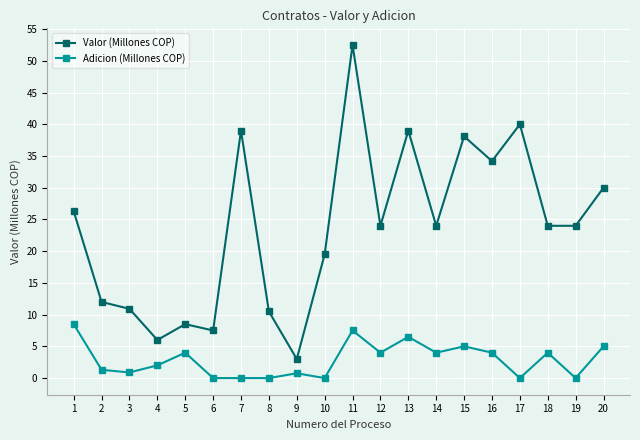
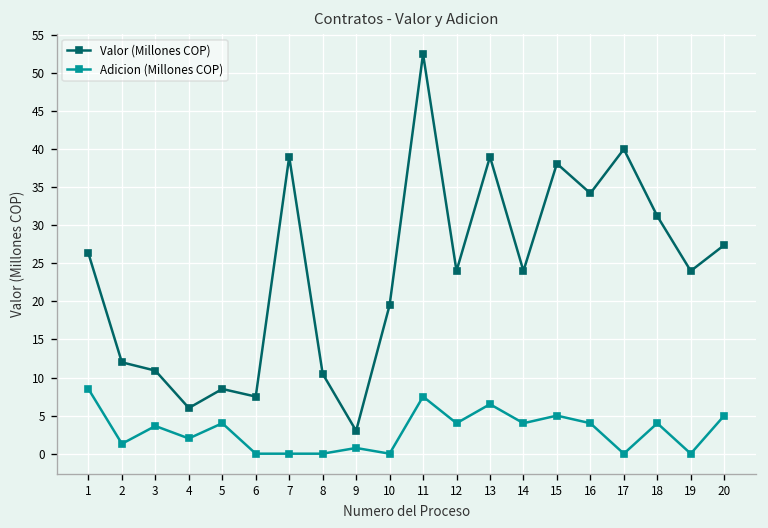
  {
    "Valor (Millones COP)": {
      "1": 26,
      "2": 12,
      "3": 11,
      "4": 6,
      "5": 9,
      "6": 8,
      "7": 39,
      "8": 11,
      "9": 3,
      "10": 20,
      "11": 53,
      "12": 24,
      "13": 39,
      "14": 24,
      "15": 38,
      "16": 34,
      "17": 40,
-     "18": 24,
+     "18": 31,
      "19": 24,
-     "20": 30
+     "20": 27
    },
    "Adicion (Millones COP)": {
      "1": 9,
      "2": 1,
-     "3": 1,
+     "3": 4,
      "4": 2,
      "5": 4,
      "6": 0,
      "7": 0,
      "8": 0,
      "9": 1,
      "10": 0,
      "11": 8,
      "12": 4,
      "13": 7,
      "14": 4,
      "15": 5,
      "16": 4,
      "17": 0,
      "18": 4,
      "19": 0,
      "20": 5
    }
  }
